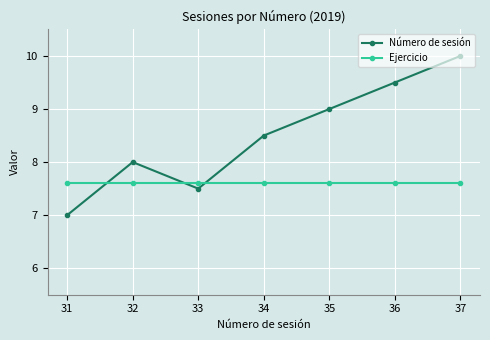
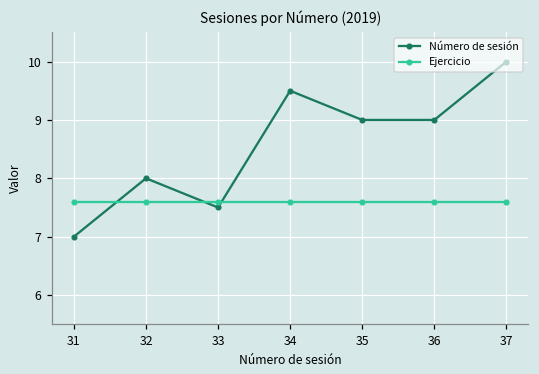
  {
    "Número de sesión": {
      "31": 7.0,
      "32": 8.0,
      "33": 7.5,
-     "34": 8.5,
+     "34": 9.5,
      "35": 9.0,
-     "36": 9.5
+     "36": 9.0
    },
    "Ejercicio": {
      "31": 7.6,
      "32": 7.6,
      "33": 7.6,
      "34": 7.6,
      "35": 7.6,
      "36": 7.6,
      "37": 7.6
    }
  }
